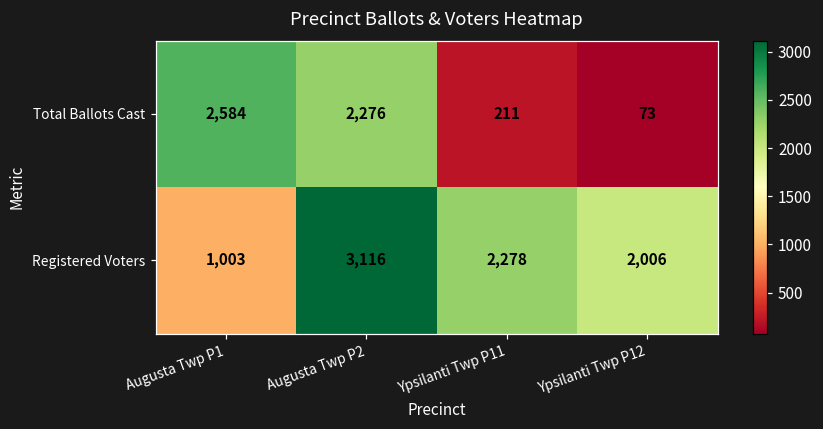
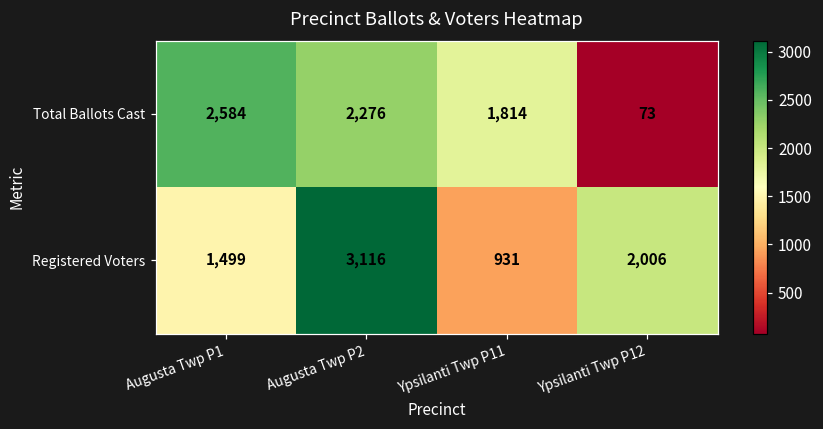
  {
    "Total Ballots Cast": {
      "Augusta Twp P1": "2,584",
      "Augusta Twp P2": "2,276",
-     "Ypsilanti Twp P11": "211",
+     "Ypsilanti Twp P11": "1,814",
      "Ypsilanti Twp P12": "73"
    },
    "Registered Voters": {
-     "Augusta Twp P1": "1,003",
+     "Augusta Twp P1": "1,499",
      "Augusta Twp P2": "3,116",
-     "Ypsilanti Twp P11": "2,278",
+     "Ypsilanti Twp P11": "931",
      "Ypsilanti Twp P12": "2,006"
    }
  }
